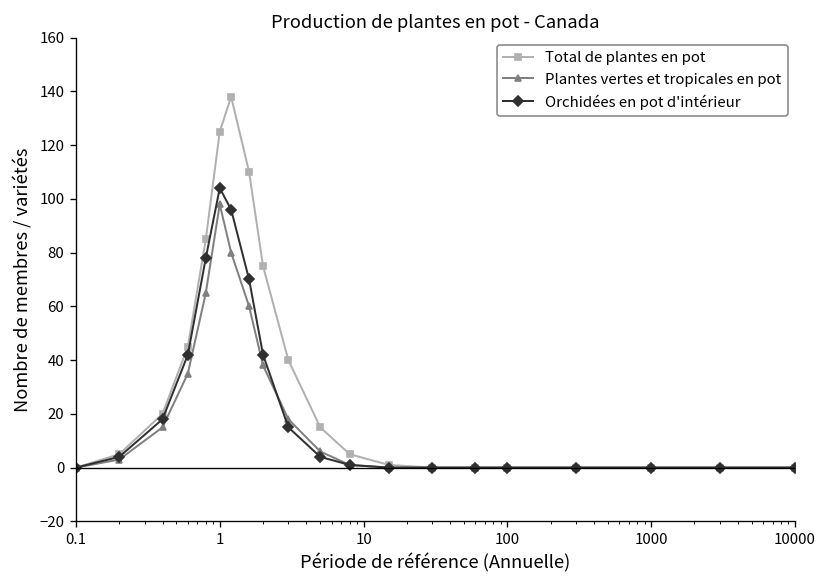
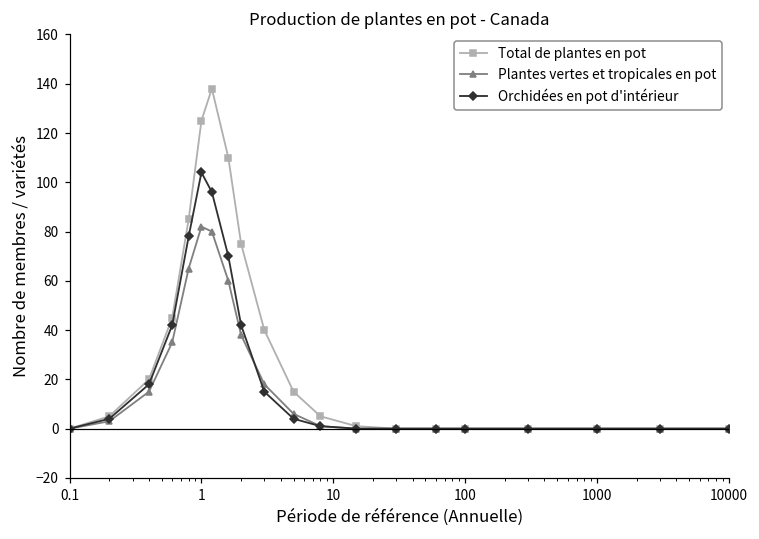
  {
    "Total de plantes en pot": {
      "1": 125
    },
    "Plantes vertes et tropicales en pot": {
-     "1": 98
+     "1": 82
    },
    "Orchidées en pot d'intérieur": {
      "1": 104
    }
  }
